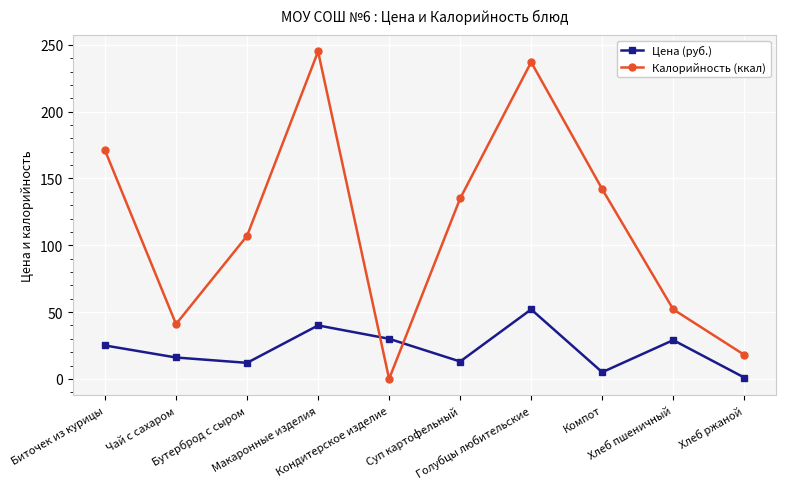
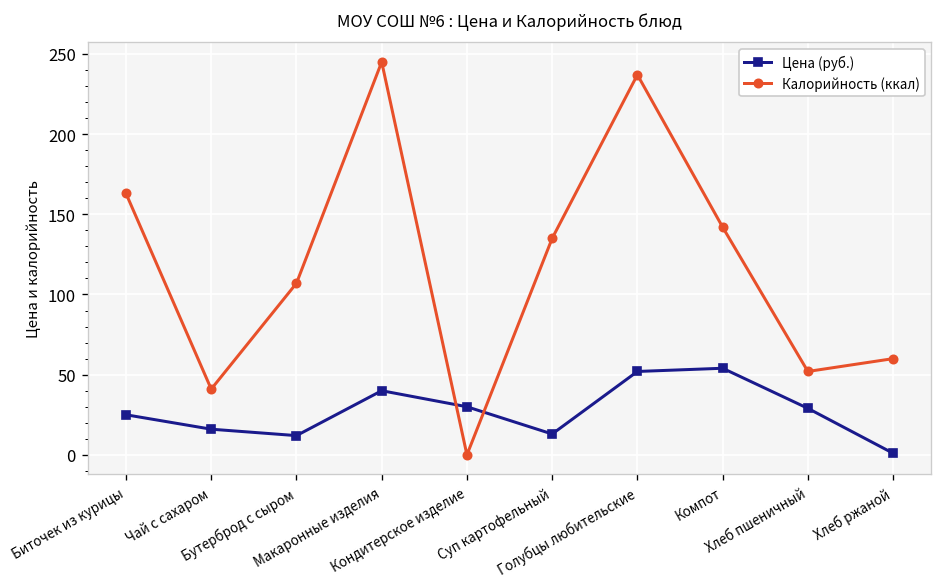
  {
    "Цена (руб.)": {
      "Биточек из курицы": 25,
      "Чай с сахаром": 16,
      "Бутерброд с сыром": 12,
      "Макаронные изделия": 40,
      "Кондитерское изделие": 30,
      "Суп картофельный": 13,
      "Голубцы любительские": 52,
-     "Компот": 5,
+     "Компот": 54,
      "Хлеб пшеничный": 29,
      "Хлеб ржаной": 1
    },
    "Калорийность (ккал)": {
-     "Биточек из курицы": 171,
+     "Биточек из курицы": 163,
      "Чай с сахаром": 41,
      "Бутерброд с сыром": 107,
      "Макаронные изделия": 245,
      "Кондитерское изделие": 0,
      "Суп картофельный": 135,
      "Голубцы любительские": 237,
      "Компот": 142,
      "Хлеб пшеничный": 52,
-     "Хлеб ржаной": 18
+     "Хлеб ржаной": 60
    }
  }
